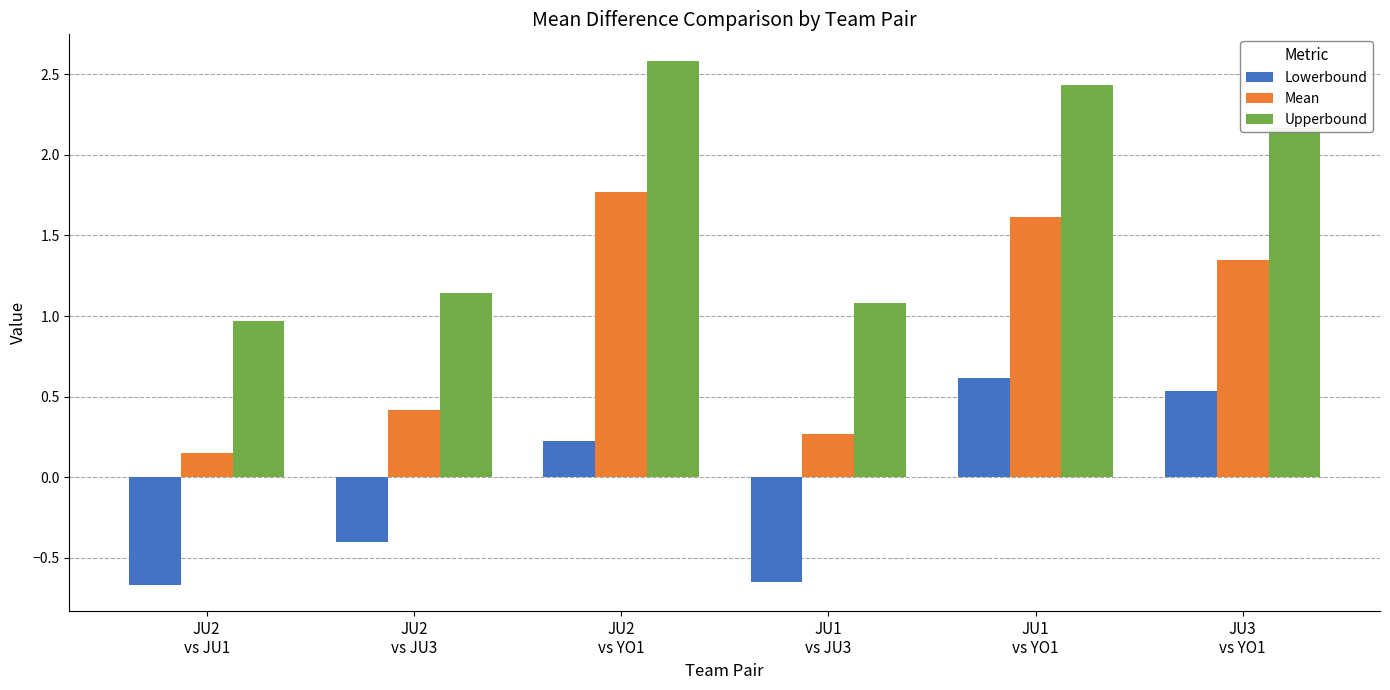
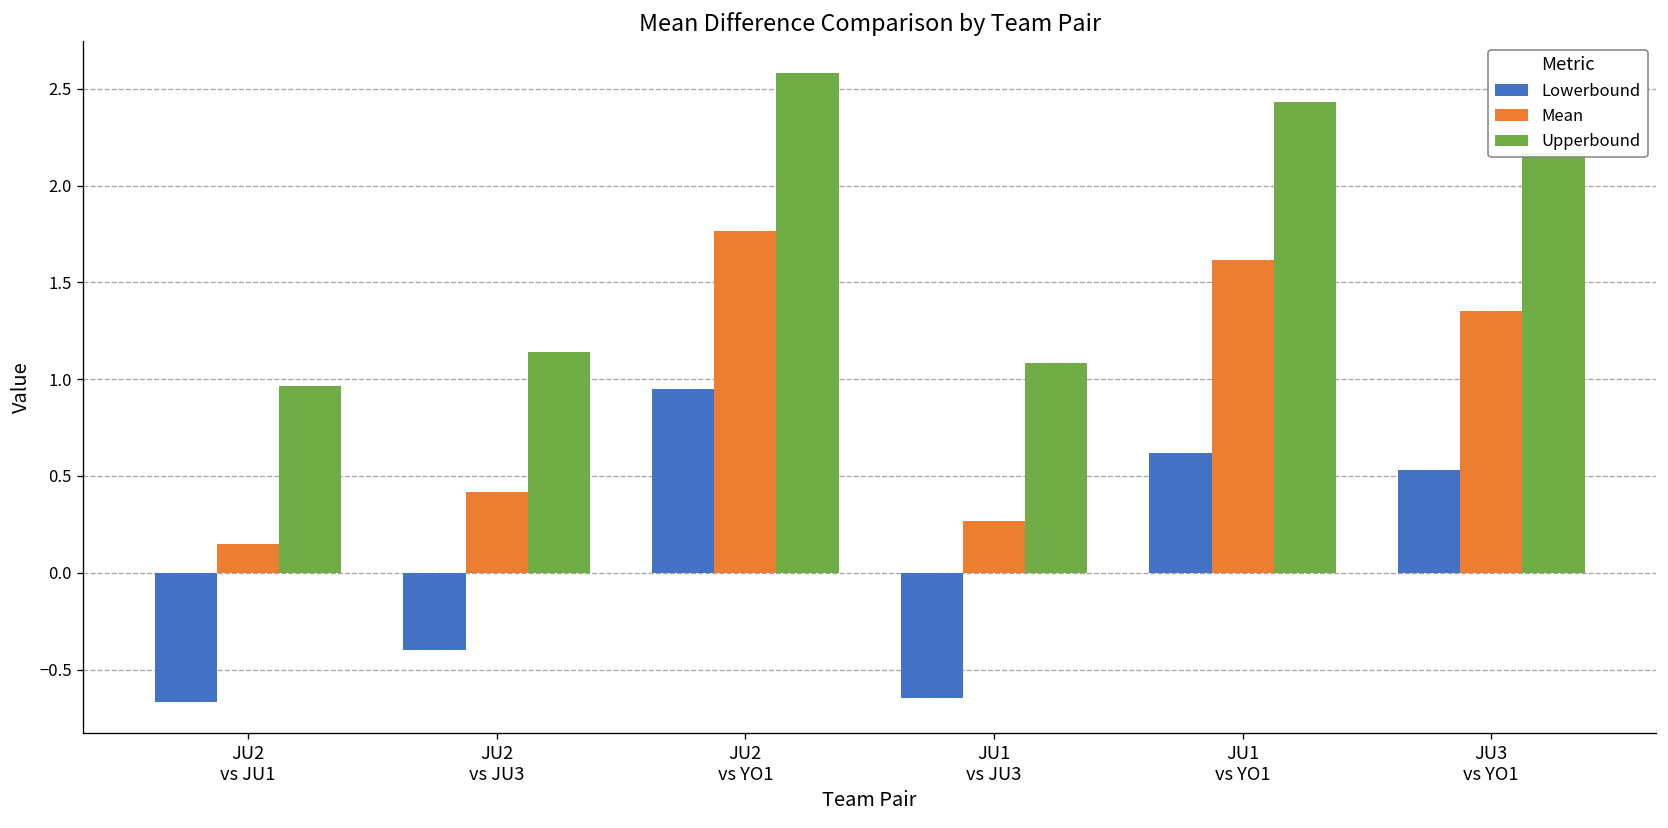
  {
    "Lowerbound": {
      "JU2 vs JU1": -0.67,
      "JU2 vs JU3": -0.40,
-     "JU2 vs YO1": 0.23,
+     "JU2 vs YO1": 0.95,
      "JU1 vs JU3": -0.65,
      "JU1 vs YO1": 0.62,
      "JU3 vs YO1": 0.53
    },
    "Mean": {
      "JU2 vs JU1": 0.15,
      "JU2 vs JU3": 0.42,
      "JU2 vs YO1": 1.77,
      "JU1 vs JU3": 0.27,
      "JU1 vs YO1": 1.62,
      "JU3 vs YO1": 1.35
    },
    "Upperbound": {
      "JU2 vs JU1": 0.97,
      "JU2 vs JU3": 1.14,
      "JU2 vs YO1": 2.58,
      "JU1 vs JU3": 1.08,
      "JU1 vs YO1": 2.43
    }
  }
